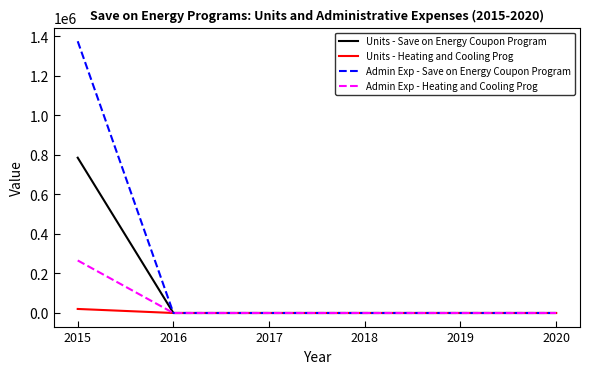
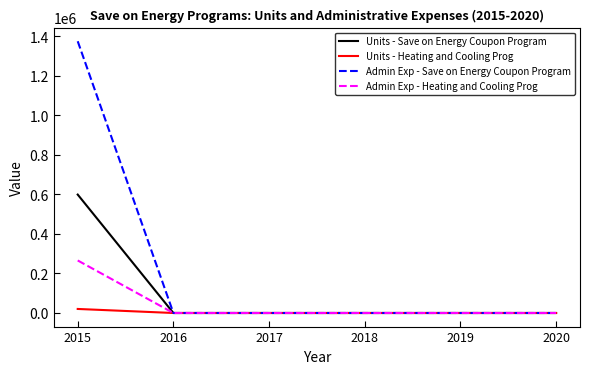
  {
    "Units - Save on Energy Coupon Program": {
-     "2015": 790000
+     "2015": 600000
    },
    "Units - Heating and Cooling Prog": {
      "2015": 20000
    },
    "Admin Exp - Save on Energy Coupon Program": {
      "2015": 1370000
    },
    "Admin Exp - Heating and Cooling Prog": {
      "2015": 270000
    }
  }
